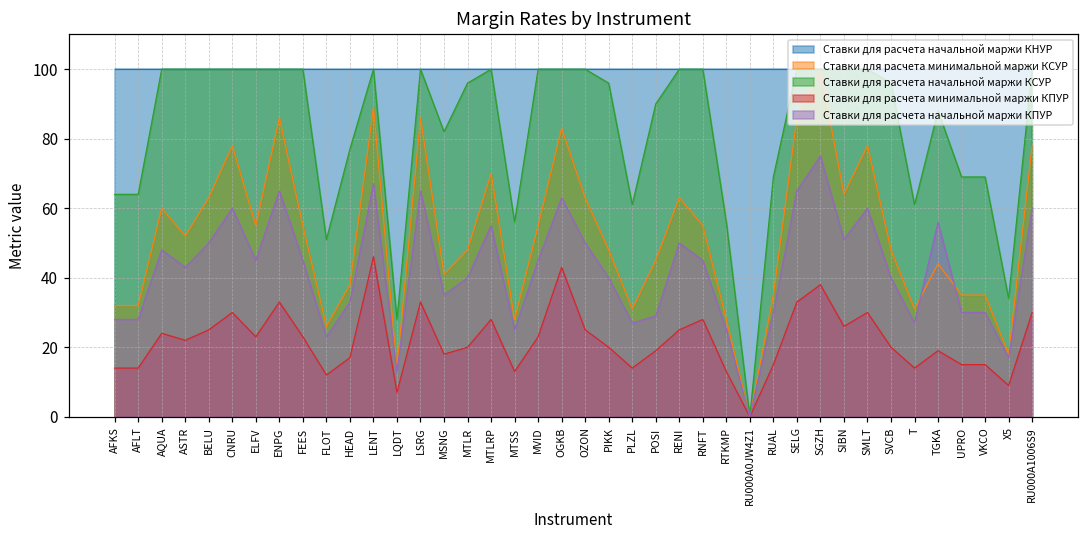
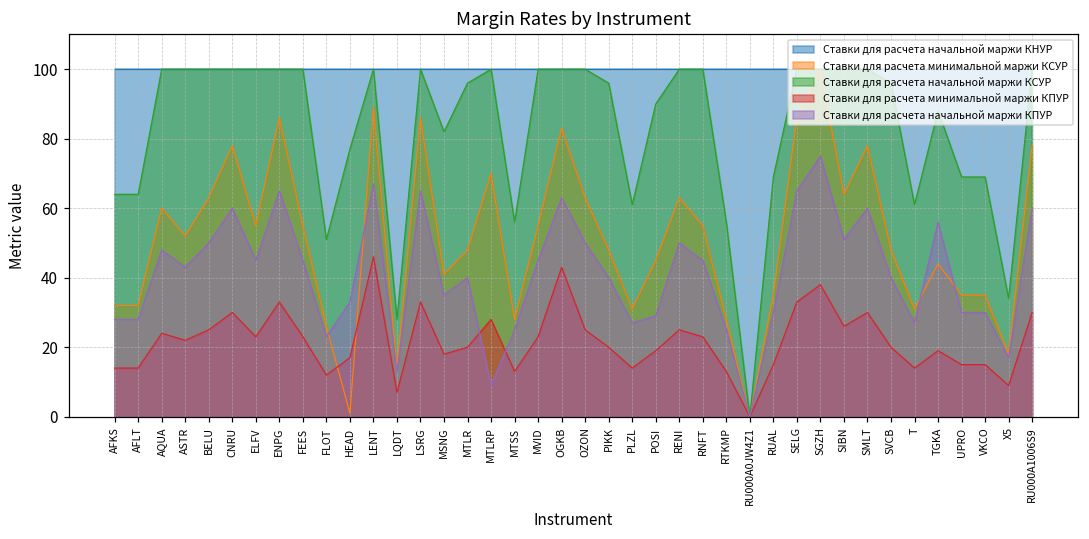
  {
    "Ставки для расчета начальной маржи КНУР": {
      "AFKS": 100,
      "AFLT": 100,
      "FLOT": 100,
      "HEAD": 100,
      "LQDT": 100,
      "MSNG": 100,
      "MTLR": 100,
      "MTSS": 100,
      "PIKK": 100,
      "PLZL": 100,
      "POSI": 100,
      "RTKMP": 100,
      "RU000A0JW4Z1": 100,
      "RUAL": 100
    },
    "Ставки для расчета минимальной маржи КСУР": {
      "AFKS": 32,
      "AFLT": 32,
      "AQUA": 60,
      "ASTR": 52,
      "BELU": 63,
      "CNRU": 78,
      "ELFV": 55,
      "ENPG": 86,
      "FEES": 55,
      "FLOT": 26,
-     "HEAD": 38,
+     "HEAD": 1,
      "LENT": 89,
      "LQDT": 14,
      "LSRG": 86,
      "MSNG": 41,
      "MTLR": 48,
      "MTLRP": 70,
      "MTSS": 28,
      "MVID": 55,
      "OGKB": 83,
      "OZON": 63,
      "PIKK": 48,
      "PLZL": 31,
      "POSI": 45,
      "RENI": 63,
      "RNFT": 55,
      "RTKMP": 28,
      "RUAL": 35,
      "SIBN": 64,
      "SMLT": 78,
      "SVCB": 48,
      "T": 31,
      "TGKA": 44,
      "UPRO": 35,
      "VKCO": 35,
      "X5": 18,
      "RU000A1006S9": 78
    },
    "Ставки для расчета начальной маржи КСУР": {
      "AFKS": 64,
      "AFLT": 64,
      "FLOT": 51,
      "HEAD": 77,
      "LQDT": 28,
      "MSNG": 82,
      "MTLR": 96,
      "MTSS": 56,
      "PIKK": 96,
      "PLZL": 61,
      "POSI": 90,
      "RTKMP": 56,
      "RUAL": 69,
      "T": 61,
      "UPRO": 69,
      "VKCO": 69,
      "X5": 34
    },
    "Ставки для расчета минимальной маржи КПУР": {
      "AFKS": 14,
      "AFLT": 14,
      "AQUA": 24,
      "ASTR": 22,
      "BELU": 25,
      "CNRU": 30,
      "ELFV": 23,
      "ENPG": 33,
      "FEES": 23,
      "FLOT": 12,
      "HEAD": 17,
      "LENT": 46,
      "LQDT": 7,
      "LSRG": 33,
      "MSNG": 18,
      "MTLR": 20,
      "MTLRP": 28,
      "MTSS": 13,
      "MVID": 23,
      "OGKB": 43,
      "OZON": 25,
      "PIKK": 20,
      "PLZL": 14,
      "POSI": 19,
      "RENI": 25,
-     "RNFT": 28,
+     "RNFT": 23,
      "RTKMP": 13,
      "RUAL": 15,
      "SELG": 33,
      "SGZH": 38,
      "SIBN": 26,
      "SMLT": 30,
      "SVCB": 20,
      "T": 14,
      "TGKA": 19,
      "UPRO": 15,
      "VKCO": 15,
      "X5": 9,
      "RU000A1006S9": 30
    },
    "Ставки для расчета начальной маржи КПУР": {
      "AFKS": 28,
      "AFLT": 28,
      "AQUA": 48,
      "ASTR": 43,
      "BELU": 50,
      "CNRU": 60,
      "ELFV": 45,
      "ENPG": 65,
      "FEES": 45,
      "FLOT": 23,
      "HEAD": 33,
      "LENT": 67,
      "LQDT": 13,
      "LSRG": 65,
      "MSNG": 35,
      "MTLR": 40,
-     "MTLRP": 55,
+     "MTLRP": 9,
      "MTSS": 25,
      "MVID": 45,
      "OGKB": 63,
      "OZON": 50,
      "PIKK": 40,
      "PLZL": 27,
      "POSI": 29,
      "RENI": 50,
      "RNFT": 45,
      "RTKMP": 25,
      "RUAL": 30,
      "SELG": 65,
      "SGZH": 75,
      "SIBN": 51,
      "SMLT": 60,
      "SVCB": 40,
      "T": 27,
      "TGKA": 56,
      "UPRO": 30,
      "VKCO": 30,
      "X5": 17,
      "RU000A1006S9": 60
    }
  }
